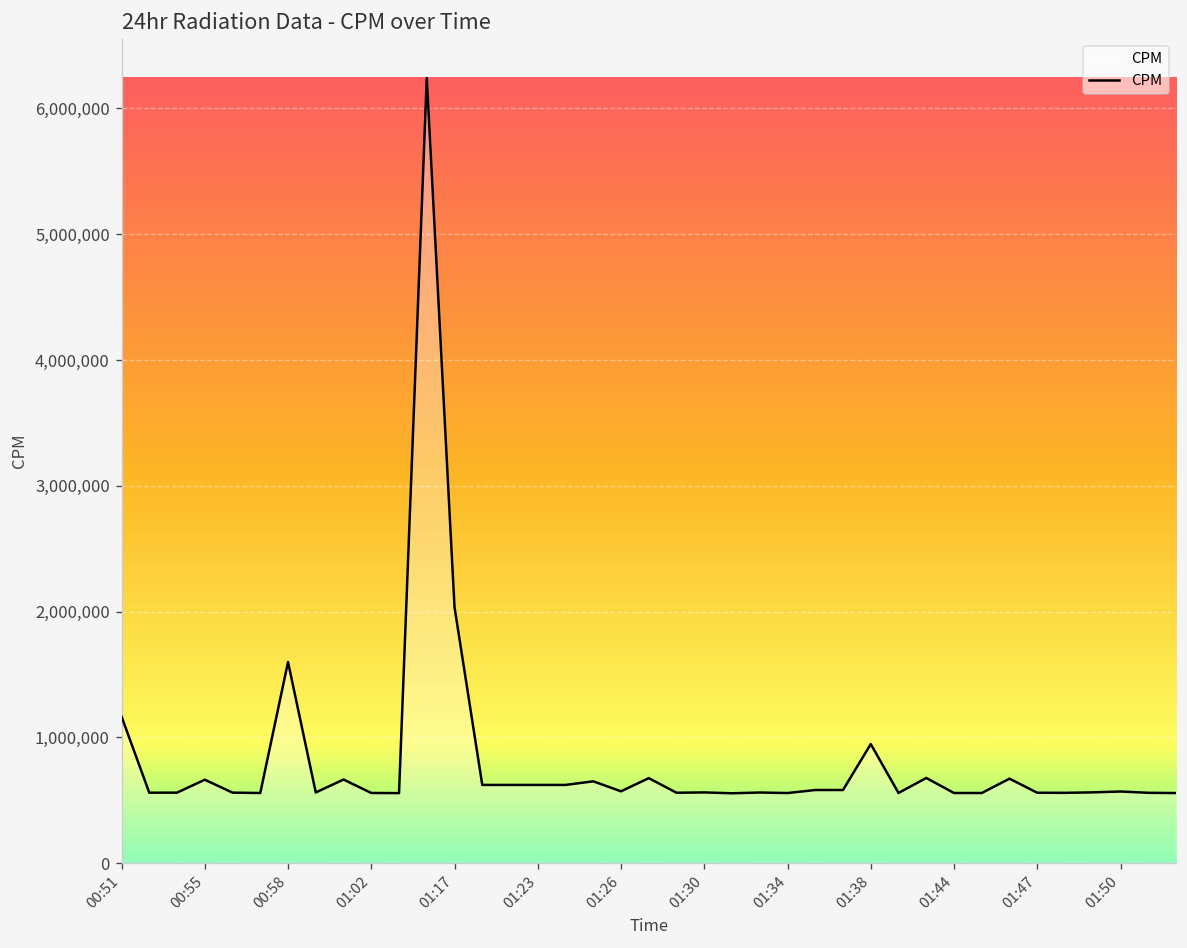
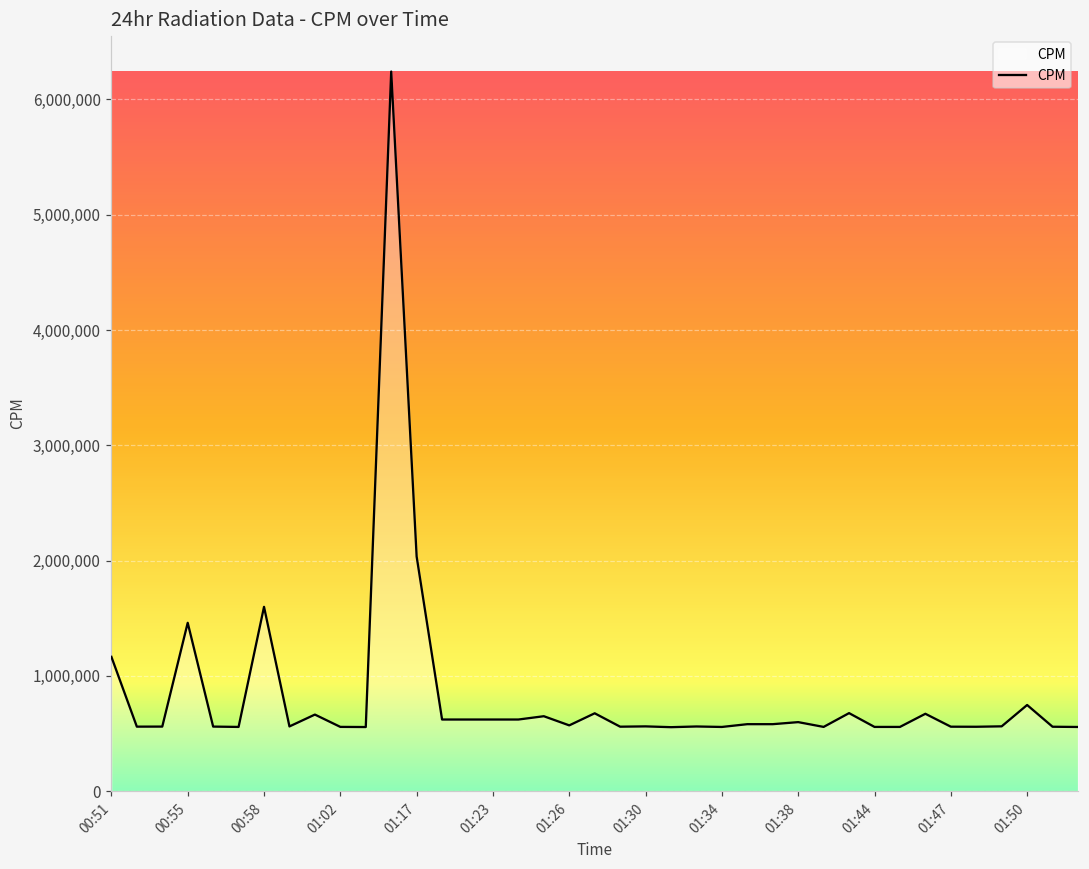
  {
    "00:51": "1,170,000",
-   "00:55": "660,000",
+   "00:55": "1,460,000",
    "00:58": "1,600,000",
    "01:02": "560,000",
    "01:17": "2,040,000",
    "01:23": "620,000",
    "01:26": "570,000",
    "01:30": "560,000",
    "01:34": "560,000",
-   "01:38": "950,000",
+   "01:38": "600,000",
    "01:44": "560,000",
    "01:47": "560,000",
-   "01:50": "570,000"
+   "01:50": "750,000"
  }
